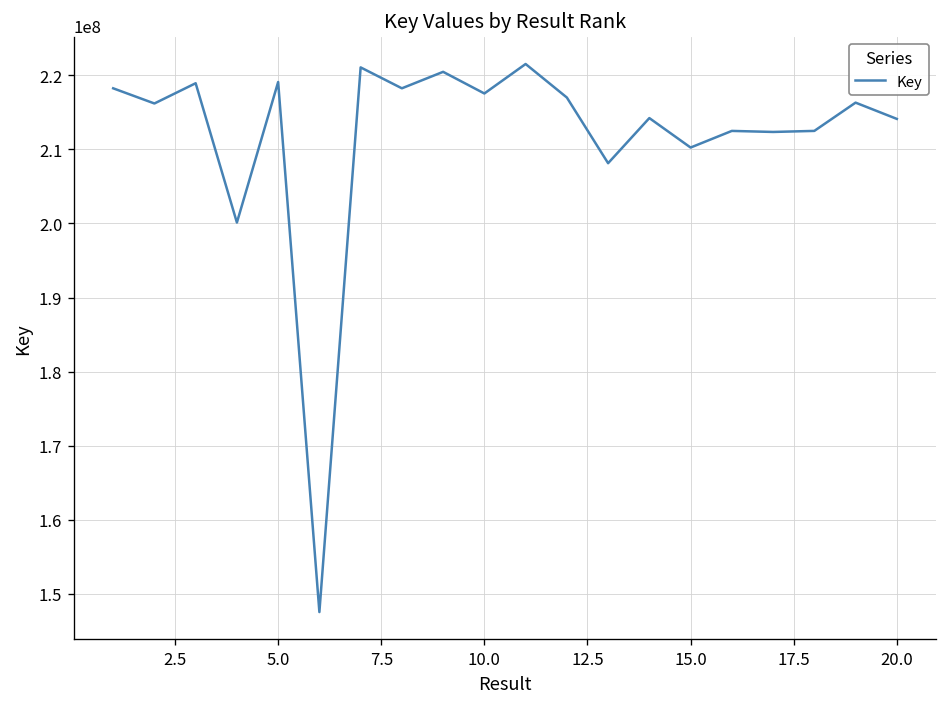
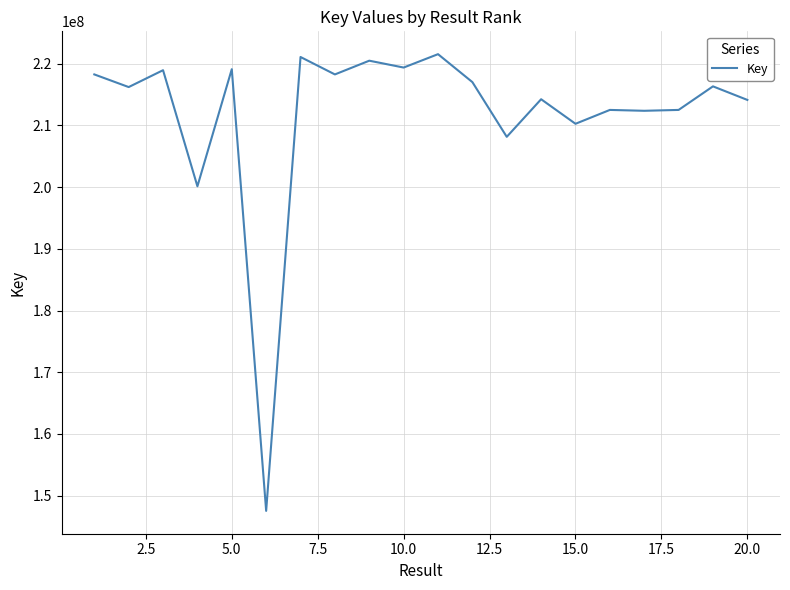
  {
    "5.0": 219000000,
-   "10.0": 218000000,
+   "10.0": 219000000,
    "15.0": 210000000,
    "20.0": 214000000
  }
